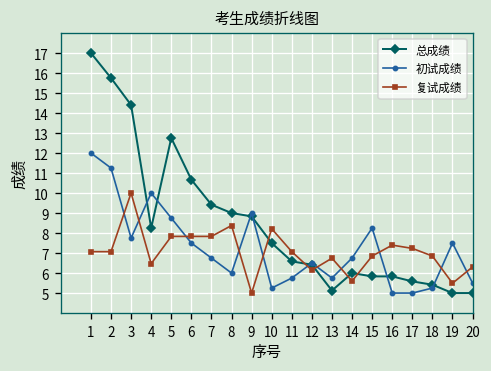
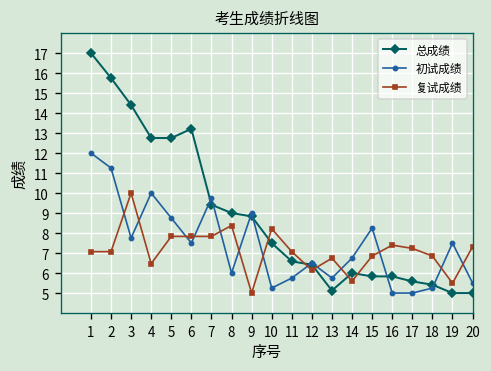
  {
    "总成绩": {
      "1": 17.0,
      "2": 15.7,
      "3": 14.4,
-     "4": 8.2,
+     "4": 12.8,
      "5": 12.8,
-     "6": 10.7,
+     "6": 13.2,
      "7": 9.4,
      "8": 9.0,
      "9": 8.8,
      "10": 7.5,
      "11": 6.6,
      "13": 5.1,
      "14": 6.0,
      "15": 5.8,
      "16": 5.8,
      "17": 5.6,
      "18": 5.4,
      "19": 5.0,
      "20": 5.0
    },
    "初试成绩": {
      "1": 12.0,
      "2": 11.3,
      "3": 7.8,
      "4": 10.0,
      "5": 8.8,
      "6": 7.5,
-     "7": 6.8,
+     "7": 9.8,
      "8": 6.0,
      "9": 9.0,
      "10": 5.3,
      "11": 5.8,
      "13": 5.8,
      "14": 6.8,
      "15": 8.3,
      "16": 5.0,
      "17": 5.0,
      "18": 5.3,
      "19": 7.5,
      "20": 5.5
    },
    "复试成绩": {
      "1": 7.1,
      "2": 7.1,
      "3": 10.0,
      "4": 6.5,
      "5": 7.8,
      "6": 7.8,
      "7": 7.8,
      "8": 8.4,
      "9": 5.0,
      "10": 8.2,
      "11": 7.1,
      "12": 6.1,
      "13": 6.7,
      "14": 5.6,
      "15": 6.9,
      "16": 7.4,
      "17": 7.2,
      "18": 6.9,
      "19": 5.5,
-     "20": 6.3
+     "20": 7.3
    }
  }
